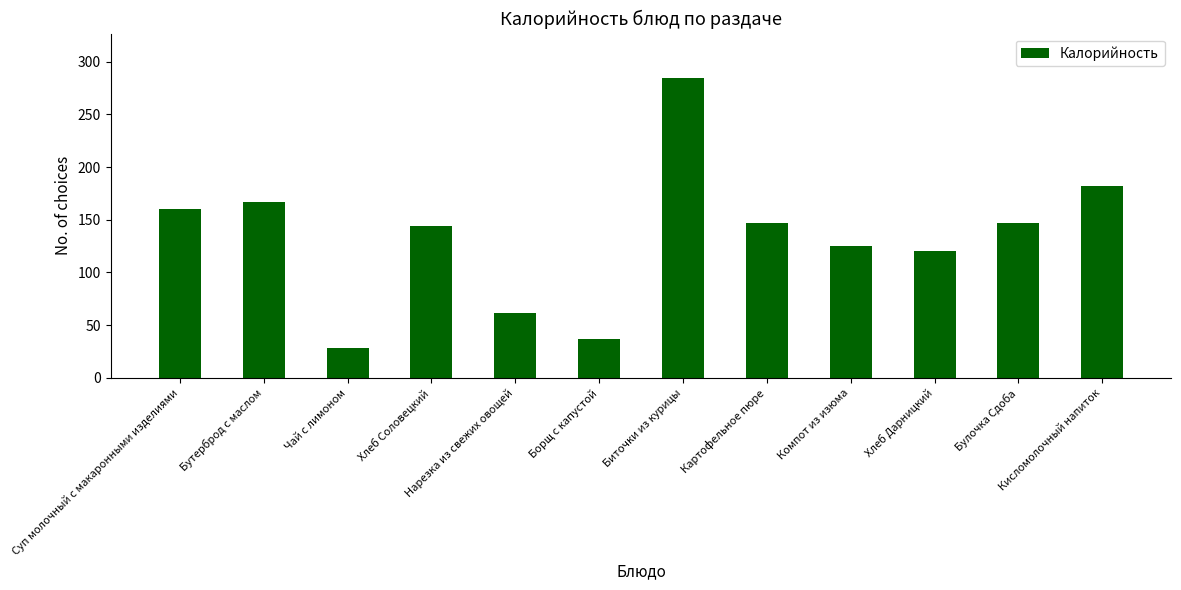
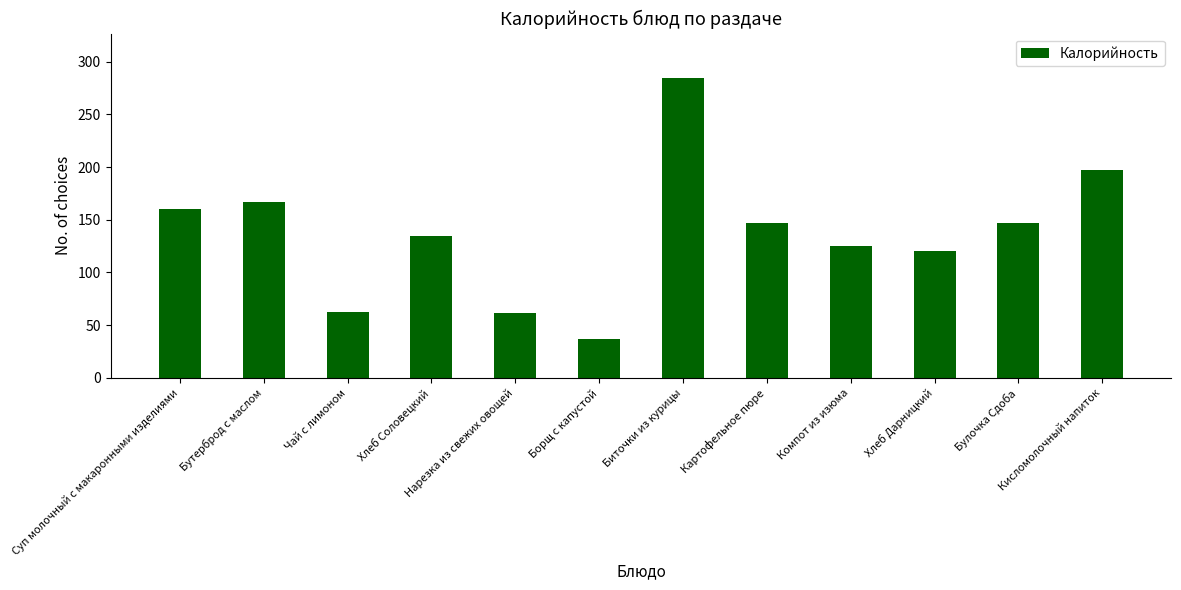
  {
    "Суп молочный с макаронными изделиями": 160,
    "Бутерброд с маслом": 167,
-   "Чай с лимоном": 29,
-   "Хлеб Соловецкий": 144,
+   "Чай с лимоном": 63,
+   "Хлеб Соловецкий": 135,
    "Нарезка из свежих овощей": 62,
    "Борщ с капустой": 37,
    "Биточки из курицы": 284,
    "Картофельное пюре": 147,
    "Компот из изюма": 125,
    "Хлеб Дарницкий": 120,
    "Булочка Сдоба": 147,
-   "Кисломолочный напиток": 182
+   "Кисломолочный напиток": 197
  }
